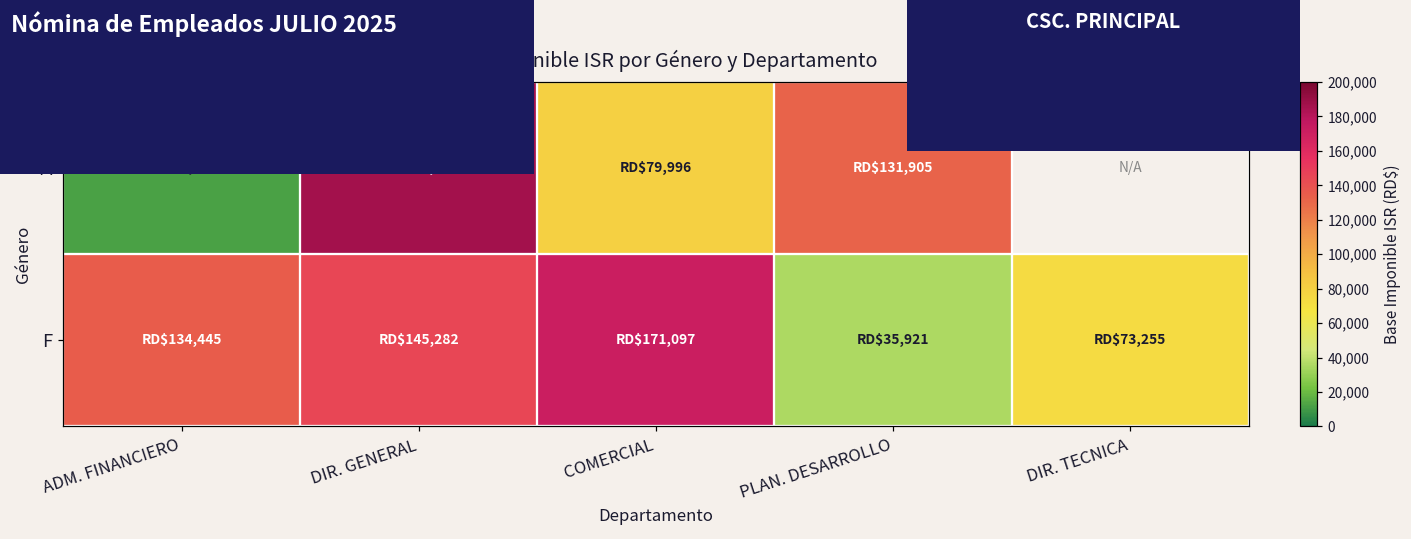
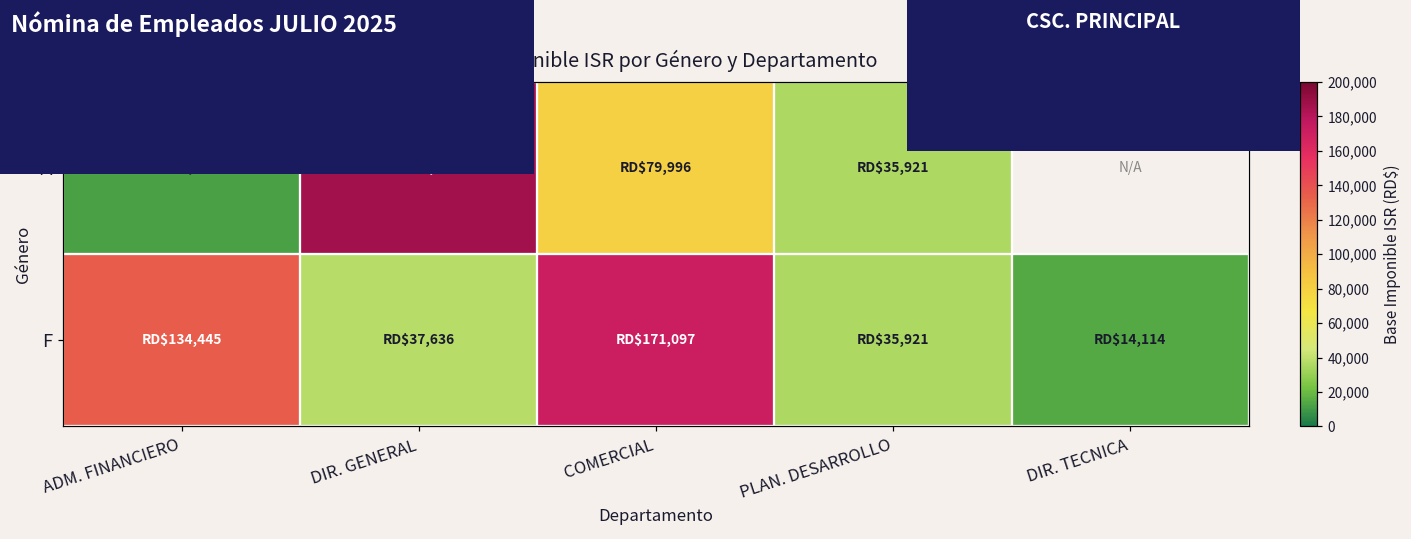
  {
    "M": {
      "ADM. FINANCIERO": "$12,420",
      "DIR. GENERAL": "$186,661",
      "COMERCIAL": "$79,996",
-     "PLAN. DESARROLLO": "$131,905"
+     "PLAN. DESARROLLO": "$35,921"
    },
    "F": {
      "ADM. FINANCIERO": "$134,445",
-     "DIR. GENERAL": "$145,282",
+     "DIR. GENERAL": "$37,636",
      "COMERCIAL": "$171,097",
      "PLAN. DESARROLLO": "$35,921",
-     "DIR. TECNICA": "$73,255"
+     "DIR. TECNICA": "$14,114"
    }
  }
